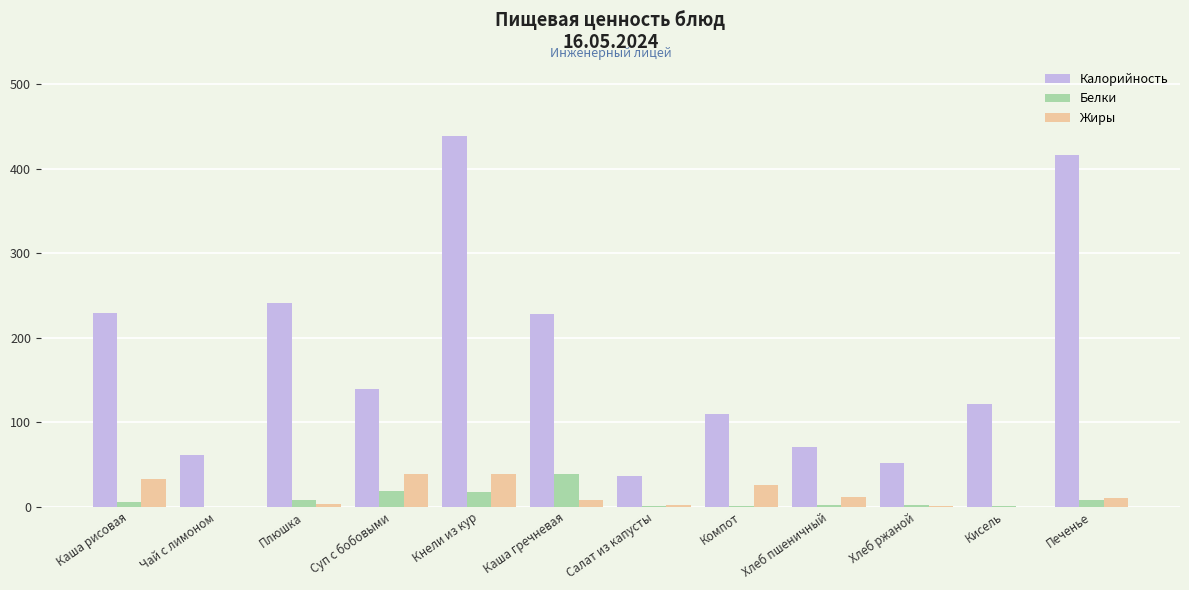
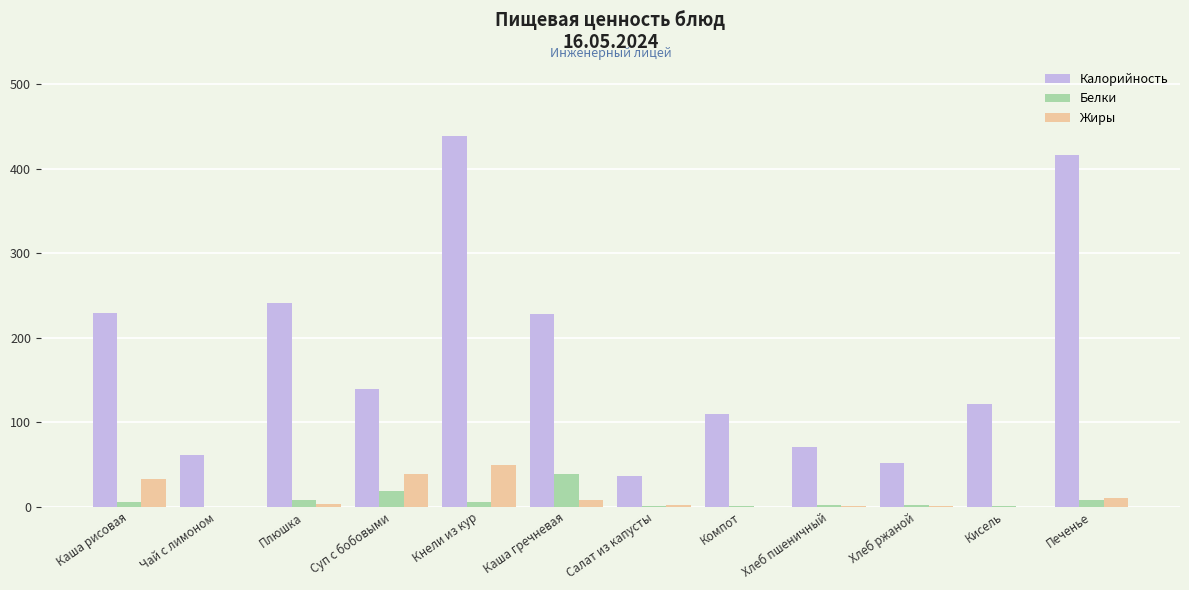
  {
    "Калорийность": {
      "Каша рисовая": 230,
      "Чай с лимоном": 60,
      "Плюшка": 240,
      "Суп с бобовыми": 140,
      "Кнели из кур": 440,
      "Каша гречневая": 230,
      "Салат из капусты": 40,
      "Компот": 110,
      "Хлеб пшеничный": 70,
      "Хлеб ржаной": 50,
      "Кисель": 120,
      "Печенье": 420
    },
    "Белки": {
      "Каша рисовая": 10,
      "Плюшка": 10,
      "Суп с бобовыми": 20,
-     "Кнели из кур": 20,
+     "Кнели из кур": 10,
      "Каша гречневая": 40,
      "Печенье": 10
    },
    "Жиры": {
      "Каша рисовая": 30,
      "Чай с лимоном": 0,
      "Суп с бобовыми": 40,
-     "Кнели из кур": 40,
+     "Кнели из кур": 50,
      "Каша гречневая": 10,
-     "Компот": 30,
-     "Хлеб пшеничный": 10,
+     "Компот": 0,
+     "Хлеб пшеничный": 0,
      "Кисель": 0,
      "Печенье": 10
    }
  }
